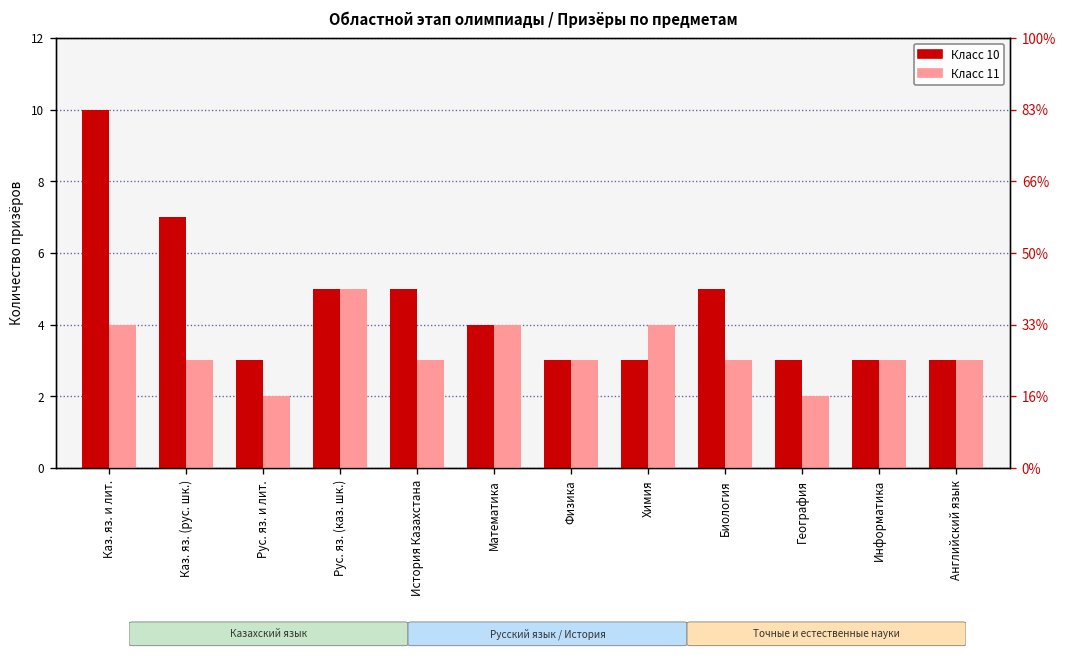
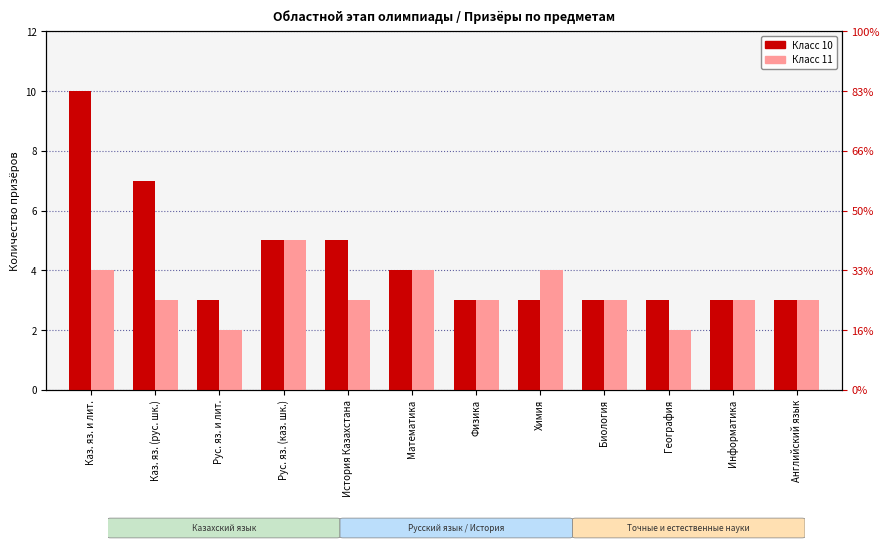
  {
    "Класс 10": {
      "Каз. яз. и лит.": 10,
      "Каз. яз. (рус. шк.)": 7,
      "Рус. яз. и лит.": 3,
      "Рус. яз. (каз. шк.)": 5,
      "История Казахстана": 5,
      "Математика": 4,
      "Физика": 3,
      "Химия": 3,
-     "Биология": 5,
+     "Биология": 3,
      "География": 3,
      "Информатика": 3,
      "Английский язык": 3
    },
    "Класс 11": {
      "Каз. яз. и лит.": 4,
      "Каз. яз. (рус. шк.)": 3,
      "Рус. яз. и лит.": 2,
      "Рус. яз. (каз. шк.)": 5,
      "История Казахстана": 3,
      "Математика": 4,
      "Физика": 3,
      "Химия": 4,
      "Биология": 3,
      "География": 2,
      "Информатика": 3,
      "Английский язык": 3
    }
  }
